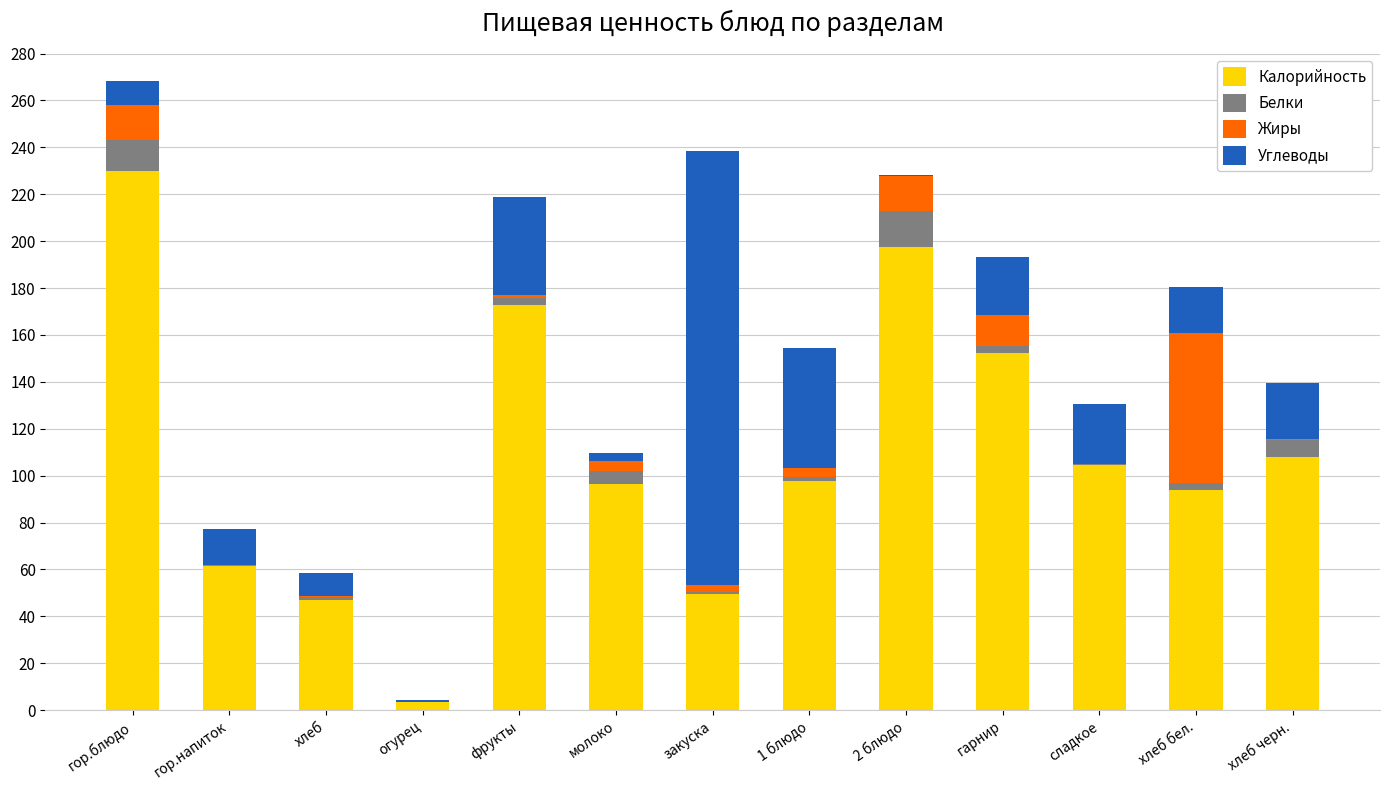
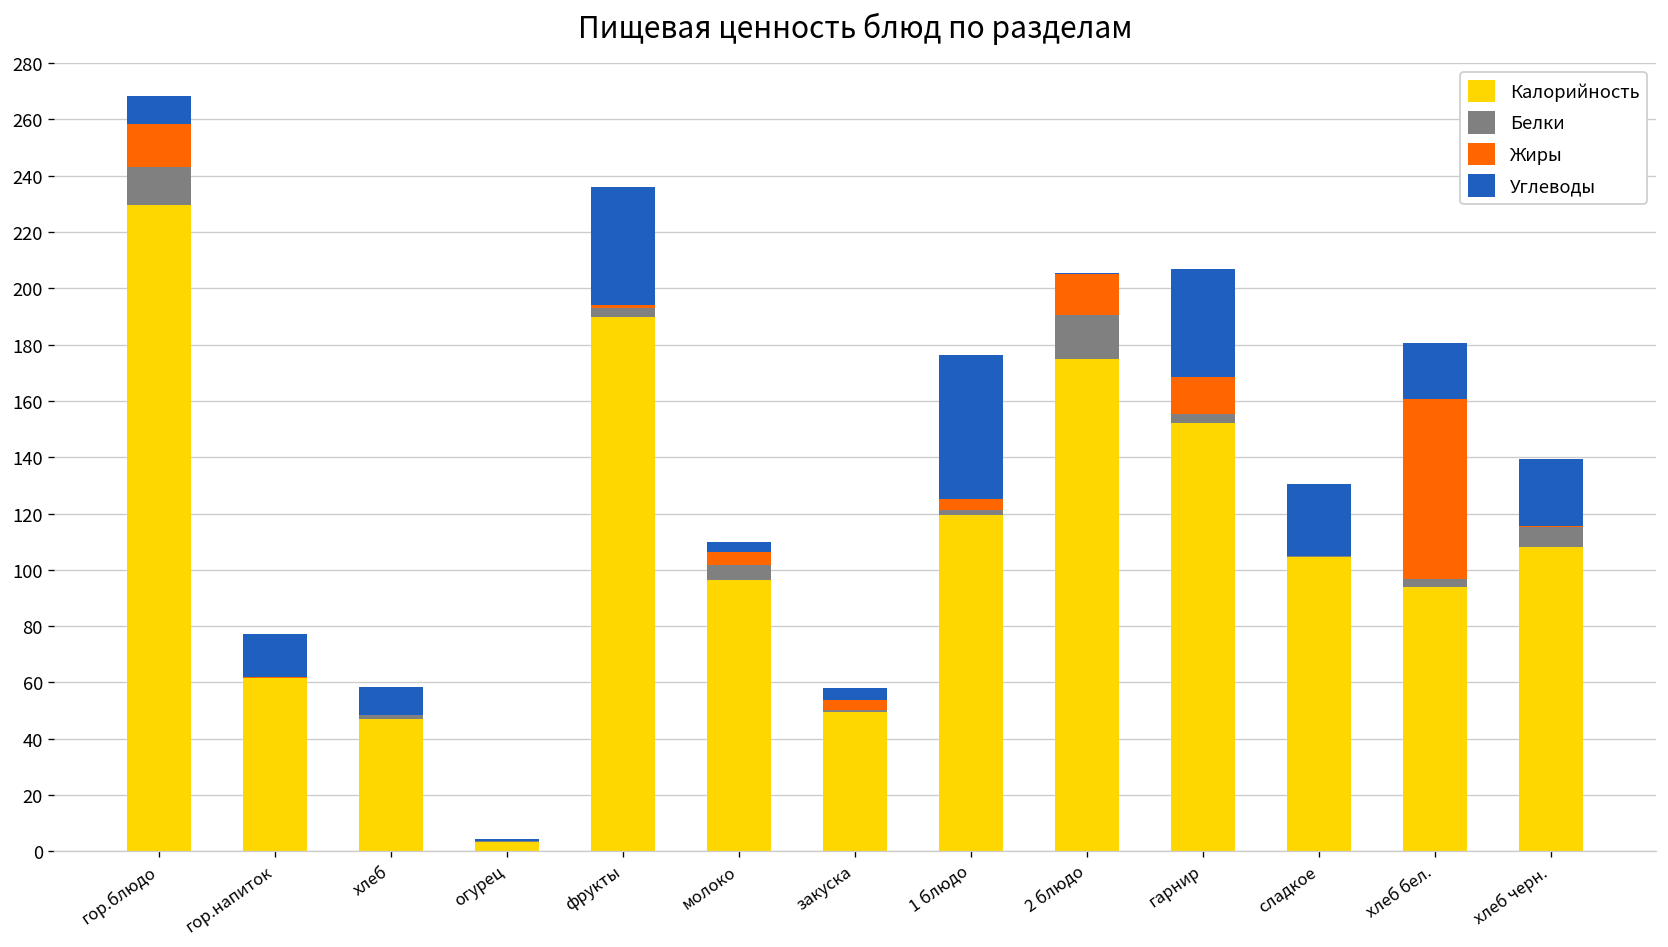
  {
    "Калорийность": {
      "гор.блюдо": 230,
      "гор.напиток": 61,
      "хлеб": 47,
      "огурец": 3,
-     "фрукты": 173,
+     "фрукты": 190,
      "молоко": 96,
      "закуска": 50,
-     "1 блюдо": 98,
-     "2 блюдо": 197,
+     "1 блюдо": 119,
+     "2 блюдо": 175,
      "гарнир": 152,
      "сладкое": 104,
      "хлеб бел.": 94,
      "хлеб черн.": 108
    },
    "Белки": {
      "гор.блюдо": 13,
      "хлеб": 2,
      "фрукты": 3,
      "молоко": 5,
      "1 блюдо": 2,
      "2 блюдо": 16,
      "гарнир": 3,
      "хлеб бел.": 3,
      "хлеб черн.": 7
    },
    "Жиры": {
      "гор.блюдо": 15,
      "молоко": 4,
      "закуска": 3,
      "1 блюдо": 4,
      "2 блюдо": 15,
      "гарнир": 13,
      "сладкое": 0,
      "хлеб бел.": 64
    },
    "Углеводы": {
      "гор.блюдо": 10,
      "гор.напиток": 15,
      "хлеб": 10,
      "фрукты": 42,
      "молоко": 4,
-     "закуска": 185,
+     "закуска": 4,
      "1 блюдо": 51,
-     "гарнир": 24,
+     "гарнир": 38,
      "сладкое": 26,
      "хлеб бел.": 20,
      "хлеб черн.": 24
    }
  }
